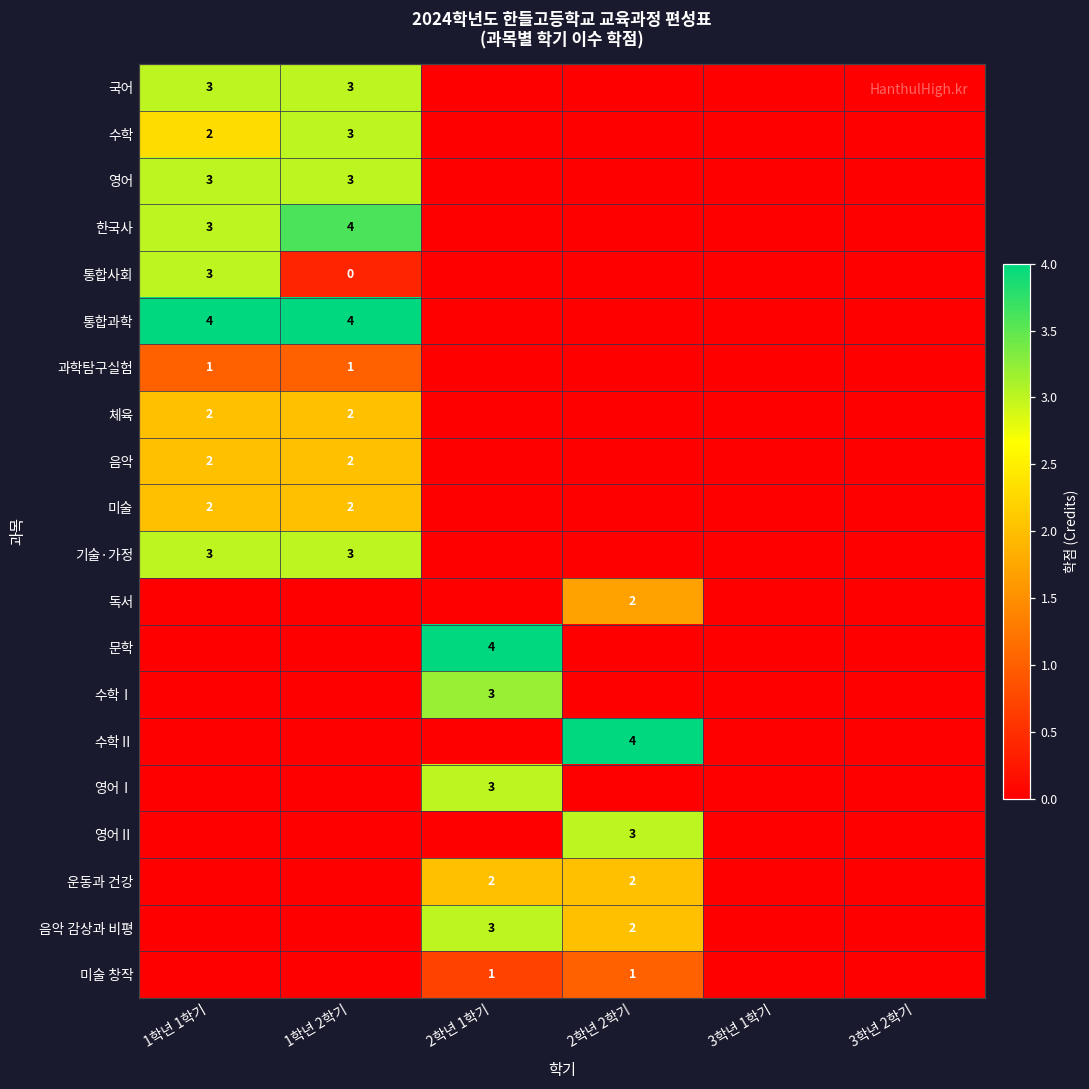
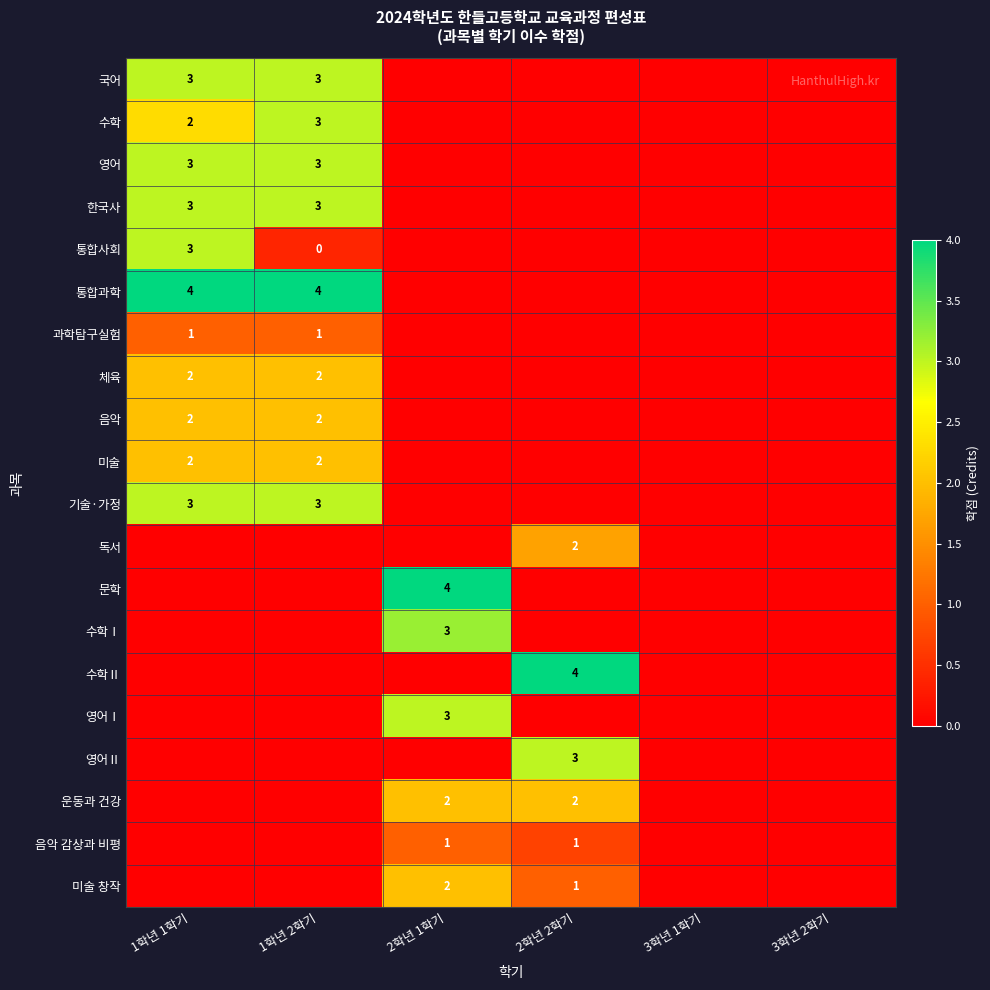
  {
    "국어": {
      "1학년 1학기": 3,
      "1학년 2학기": 3
    },
    "수학": {
      "1학년 1학기": 2,
      "1학년 2학기": 3
    },
    "영어": {
      "1학년 1학기": 3,
      "1학년 2학기": 3
    },
    "한국사": {
      "1학년 1학기": 3,
-     "1학년 2학기": 4
+     "1학년 2학기": 3
    },
    "통합사회": {
      "1학년 1학기": 3,
      "1학년 2학기": 0
    },
    "통합과학": {
      "1학년 1학기": 4,
      "1학년 2학기": 4
    },
    "과학탐구실험": {
      "1학년 1학기": 1,
      "1학년 2학기": 1
    },
    "체육": {
      "1학년 1학기": 2,
      "1학년 2학기": 2
    },
    "음악": {
      "1학년 1학기": 2,
      "1학년 2학기": 2
    },
    "미술": {
      "1학년 1학기": 2,
      "1학년 2학기": 2
    },
    "기술·가정": {
      "1학년 1학기": 3,
      "1학년 2학기": 3
    },
    "독서": {
      "2학년 2학기": 2
    },
    "문학": {
      "2학년 1학기": 4
    },
    "수학Ⅰ": {
      "2학년 1학기": 3
    },
    "수학Ⅱ": {
      "2학년 2학기": 4
    },
    "영어Ⅰ": {
      "2학년 1학기": 3
    },
    "영어Ⅱ": {
      "2학년 2학기": 3
    },
    "운동과 건강": {
      "2학년 1학기": 2,
      "2학년 2학기": 2
    },
    "음악 감상과 비평": {
-     "2학년 1학기": 3,
-     "2학년 2학기": 2
+     "2학년 1학기": 1,
+     "2학년 2학기": 1
    },
    "미술 창작": {
-     "2학년 1학기": 1,
+     "2학년 1학기": 2,
      "2학년 2학기": 1
    }
  }
